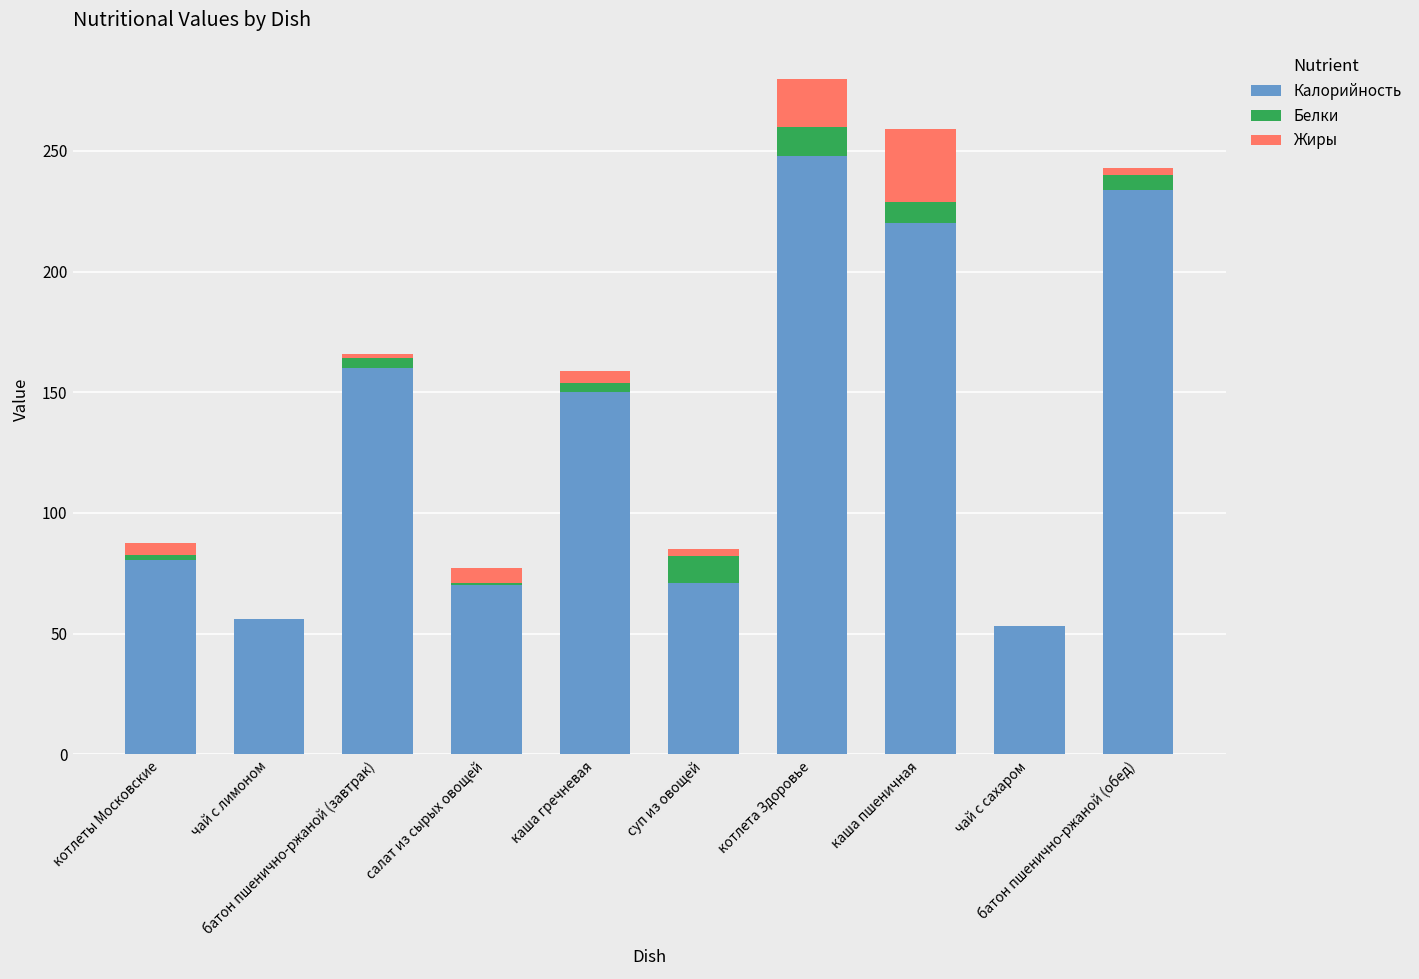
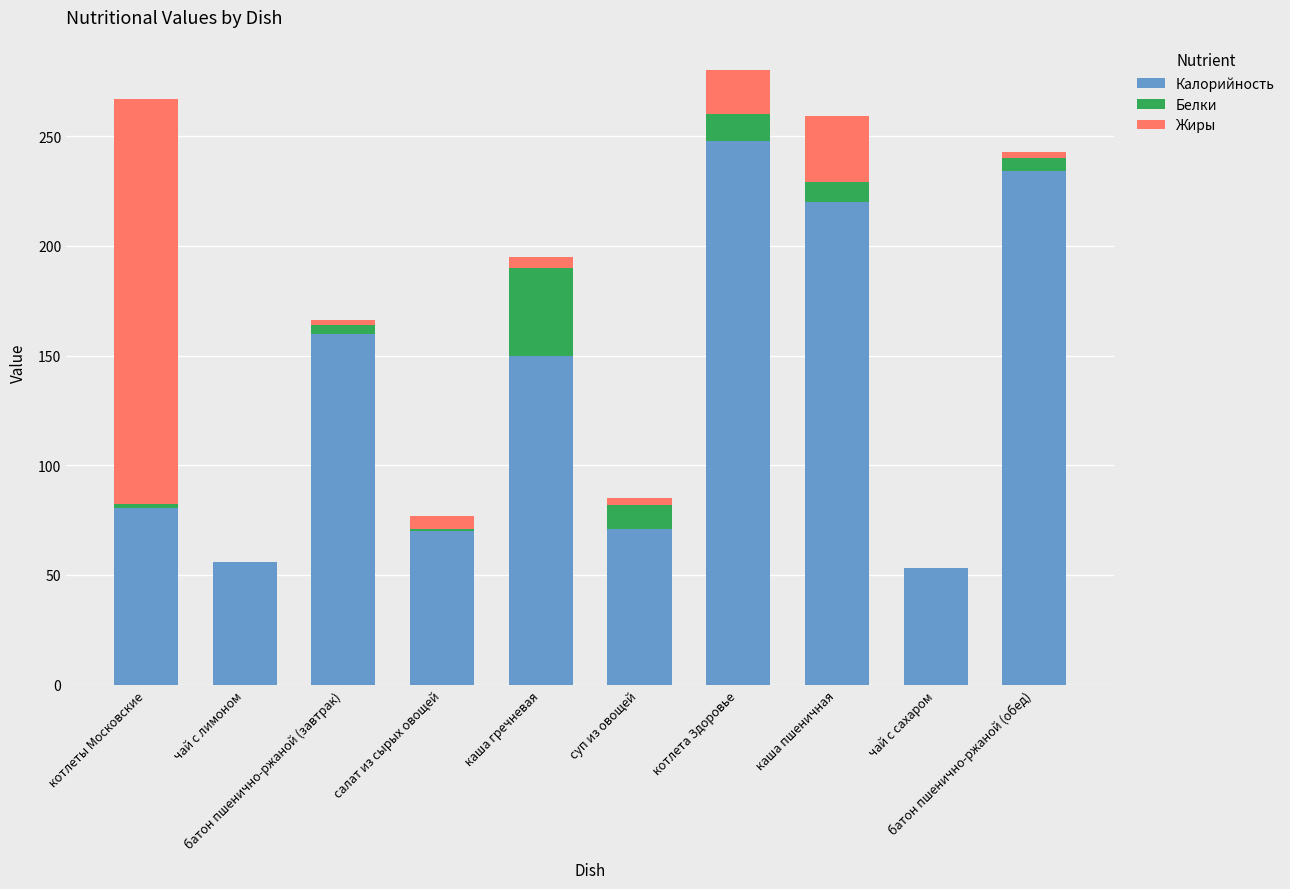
  {
    "Калорийность": {
      "котлеты Московские": 80,
      "чай с лимоном": 56,
      "батон пшенично-ржаной (завтрак)": 160,
      "салат из сырых овощей": 70,
      "каша гречневая": 150,
      "суп из овощей": 71,
      "котлета Здоровье": 248,
      "каша пшеничная": 220,
      "чай с сахаром": 53,
      "батон пшенично-ржаной (обед)": 234
    },
    "Белки": {
      "котлеты Московские": 2,
      "чай с лимоном": 0,
      "батон пшенично-ржаной (завтрак)": 4,
-     "каша гречневая": 4,
+     "каша гречневая": 40,
      "суп из овощей": 11,
      "котлета Здоровье": 12,
      "каша пшеничная": 9,
      "чай с сахаром": 0,
      "батон пшенично-ржаной (обед)": 6
    },
    "Жиры": {
-     "котлеты Московские": 5,
+     "котлеты Московские": 184,
      "чай с лимоном": 0,
      "батон пшенично-ржаной (завтрак)": 2,
      "салат из сырых овощей": 6,
      "каша гречневая": 5,
      "суп из овощей": 3,
      "котлета Здоровье": 20,
      "каша пшеничная": 30,
      "чай с сахаром": 0,
      "батон пшенично-ржаной (обед)": 3
    }
  }
